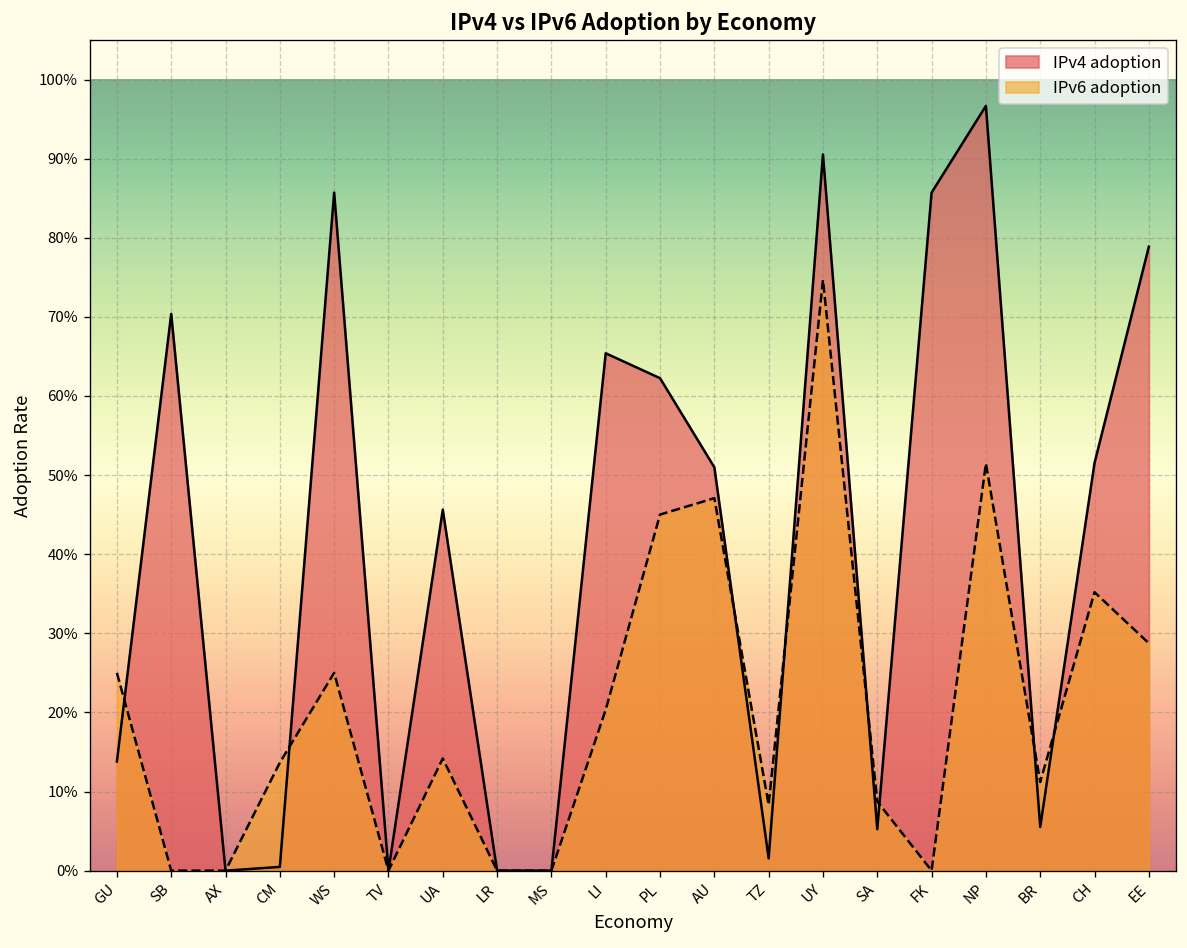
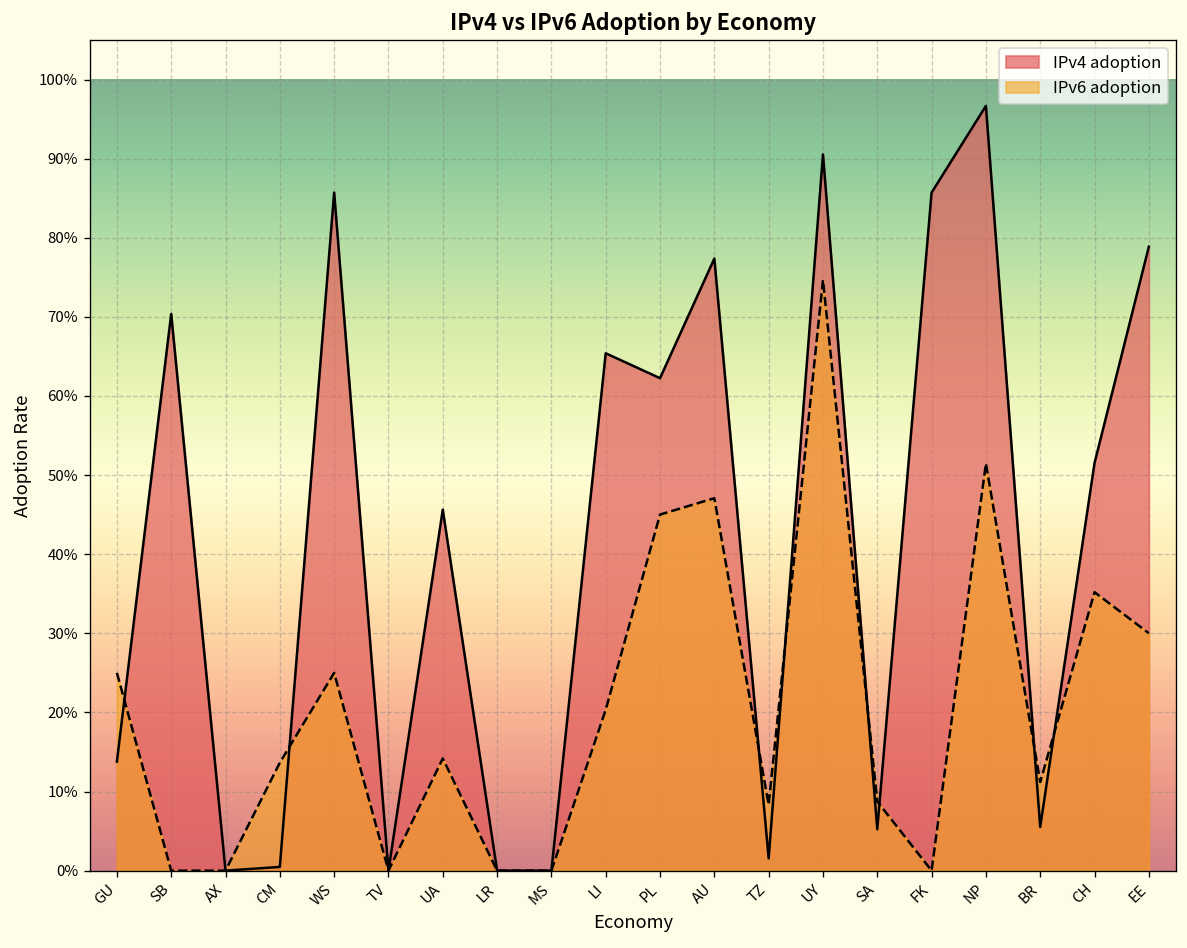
  {
    "IPv4 adoption": {
      "GU": "14%",
      "SB": "70%",
      "CM": "0%",
      "WS": "86%",
      "UA": "46%",
      "LI": "65%",
      "PL": "62%",
-     "AU": "51%",
+     "AU": "77%",
      "TZ": "2%",
      "UY": "91%",
      "SA": "5%",
      "FK": "86%",
      "NP": "97%",
      "BR": "6%",
      "CH": "52%",
      "EE": "79%"
    },
    "IPv6 adoption": {
      "GU": "25%",
      "SB": "0%",
      "CM": "14%",
      "WS": "25%",
      "UA": "14%",
      "LI": "20%",
      "PL": "45%",
      "AU": "47%",
      "TZ": "8%",
      "UY": "75%",
      "SA": "9%",
      "FK": "0%",
      "NP": "51%",
      "BR": "11%",
      "CH": "35%",
-     "EE": "29%"
+     "EE": "30%"
    }
  }
